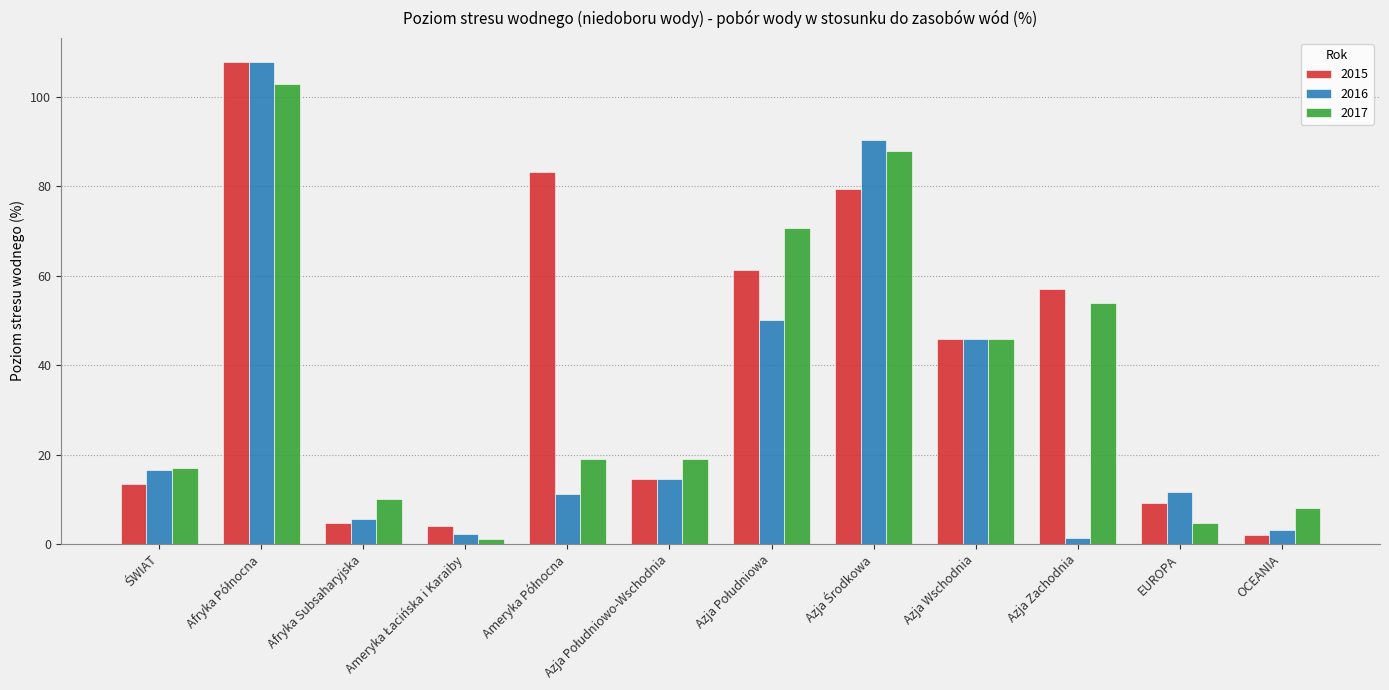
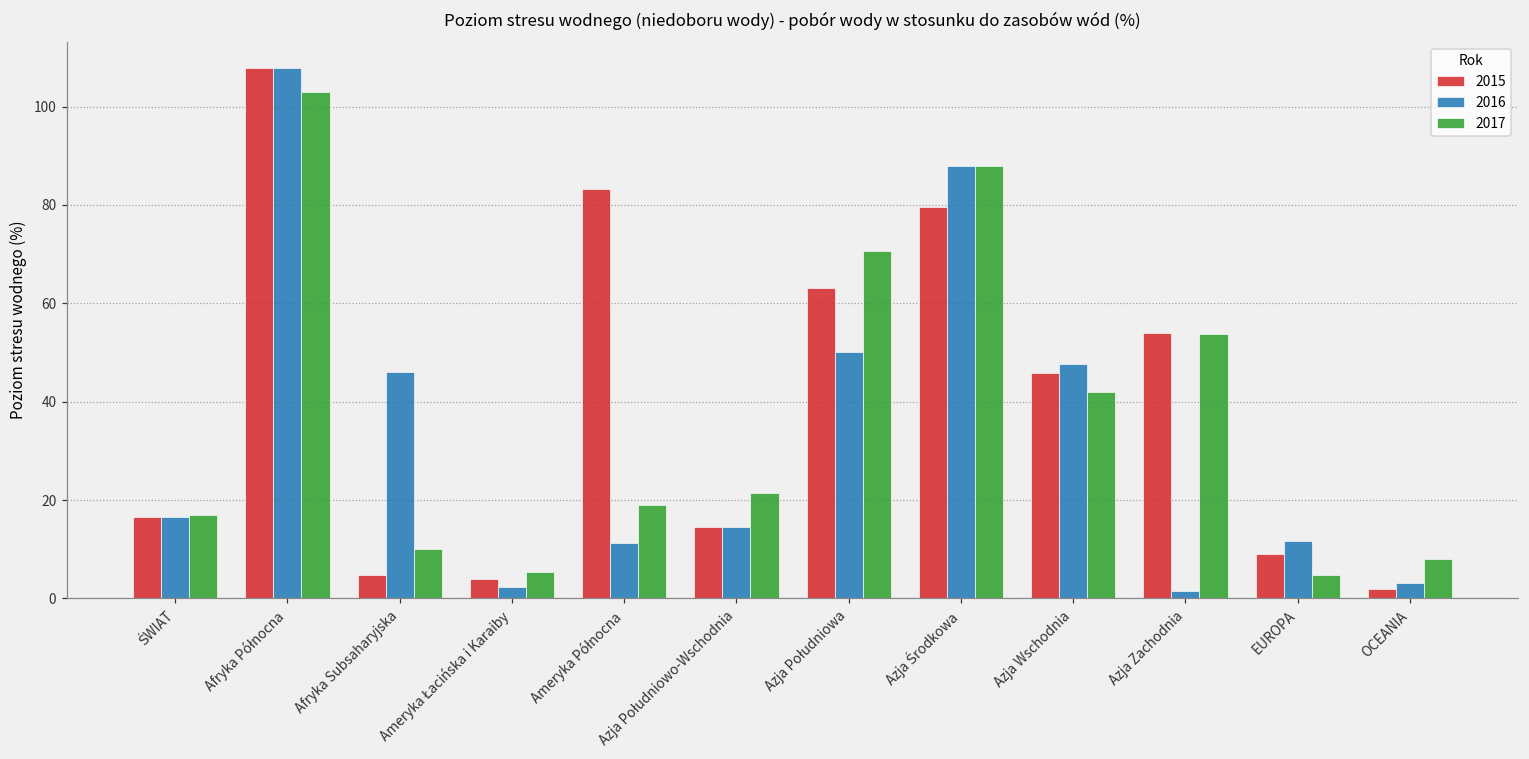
  {
    "2015": {
-     "ŚWIAT": 13,
+     "ŚWIAT": 17,
      "Afryka Północna": 108,
      "Afryka Subsaharyjska": 5,
      "Ameryka Łacińska i Karaiby": 4,
      "Ameryka Północna": 83,
      "Azja Południowo-Wschodnia": 15,
-     "Azja Południowa": 61,
+     "Azja Południowa": 63,
      "Azja Środkowa": 80,
      "Azja Wschodnia": 46,
-     "Azja Zachodnia": 57,
+     "Azja Zachodnia": 54,
      "EUROPA": 9,
      "OCEANIA": 2
    },
    "2016": {
      "ŚWIAT": 17,
      "Afryka Północna": 108,
-     "Afryka Subsaharyjska": 6,
+     "Afryka Subsaharyjska": 46,
      "Ameryka Łacińska i Karaiby": 2,
      "Ameryka Północna": 11,
      "Azja Południowo-Wschodnia": 15,
      "Azja Południowa": 50,
-     "Azja Środkowa": 90,
-     "Azja Wschodnia": 46,
+     "Azja Środkowa": 88,
+     "Azja Wschodnia": 48,
      "Azja Zachodnia": 1,
      "EUROPA": 12,
      "OCEANIA": 3
    },
    "2017": {
      "ŚWIAT": 17,
      "Afryka Północna": 103,
      "Afryka Subsaharyjska": 10,
-     "Ameryka Łacińska i Karaiby": 1,
+     "Ameryka Łacińska i Karaiby": 5,
      "Ameryka Północna": 19,
-     "Azja Południowo-Wschodnia": 19,
+     "Azja Południowo-Wschodnia": 22,
      "Azja Południowa": 71,
      "Azja Środkowa": 88,
-     "Azja Wschodnia": 46,
+     "Azja Wschodnia": 42,
      "Azja Zachodnia": 54,
      "EUROPA": 5,
      "OCEANIA": 8
    }
  }
